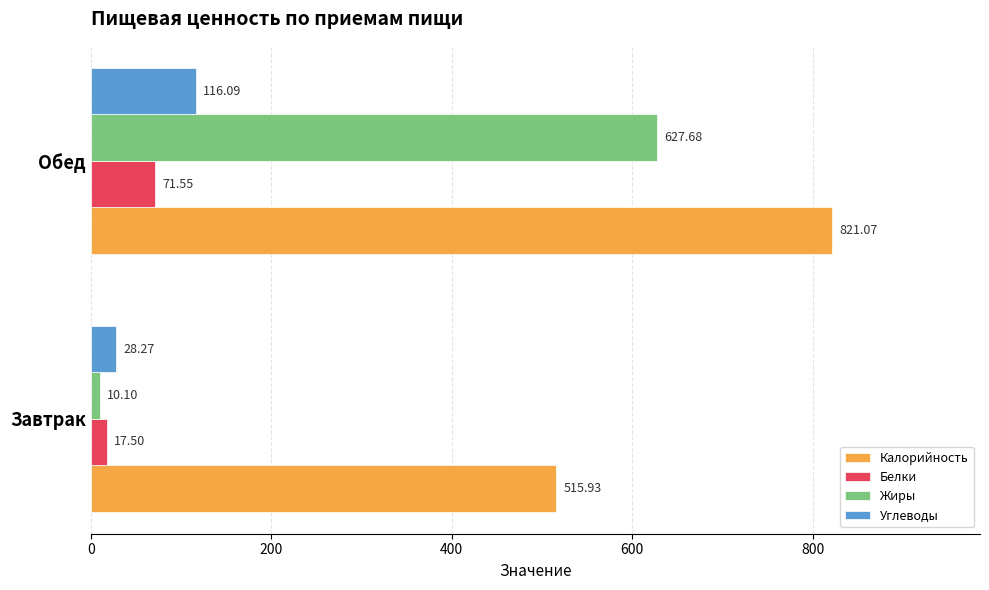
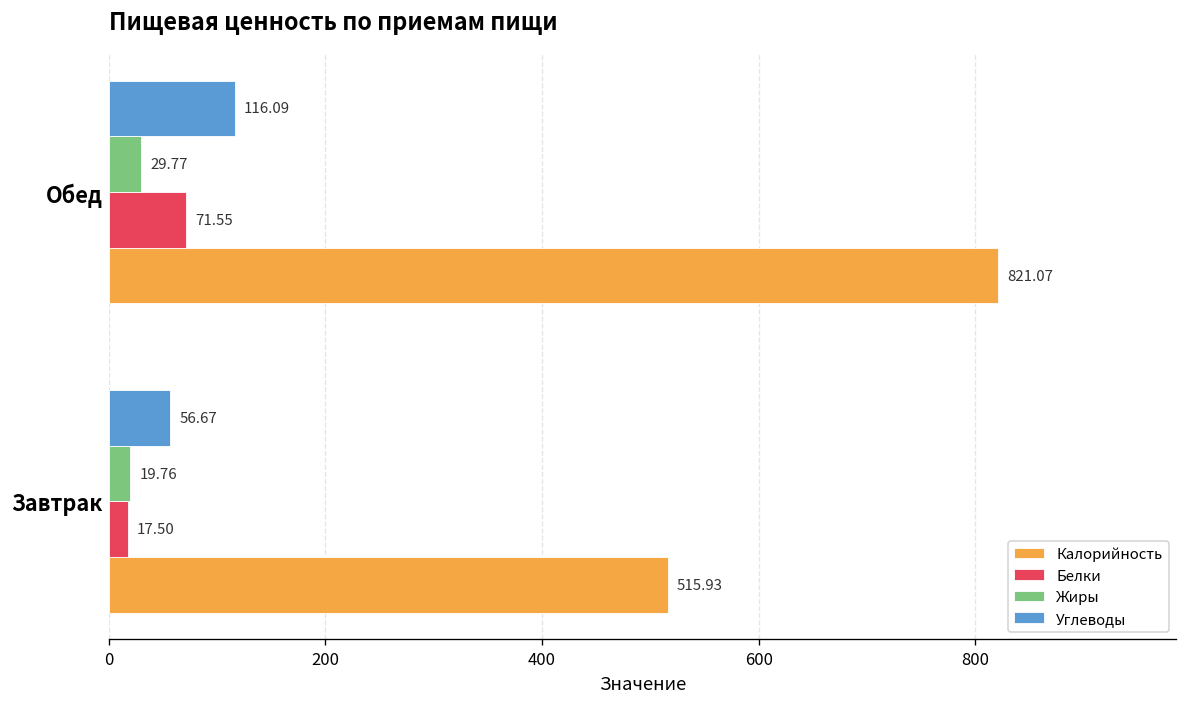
  {
    "Калорийность": {
      "Обед": 821.07,
      "Завтрак": 515.93
    },
    "Белки": {
      "Обед": 71.55,
      "Завтрак": 17.50
    },
    "Жиры": {
-     "Обед": 627.68,
-     "Завтрак": 10.10
+     "Обед": 29.77,
+     "Завтрак": 19.76
    },
    "Углеводы": {
      "Обед": 116.09,
-     "Завтрак": 28.27
+     "Завтрак": 56.67
    }
  }
